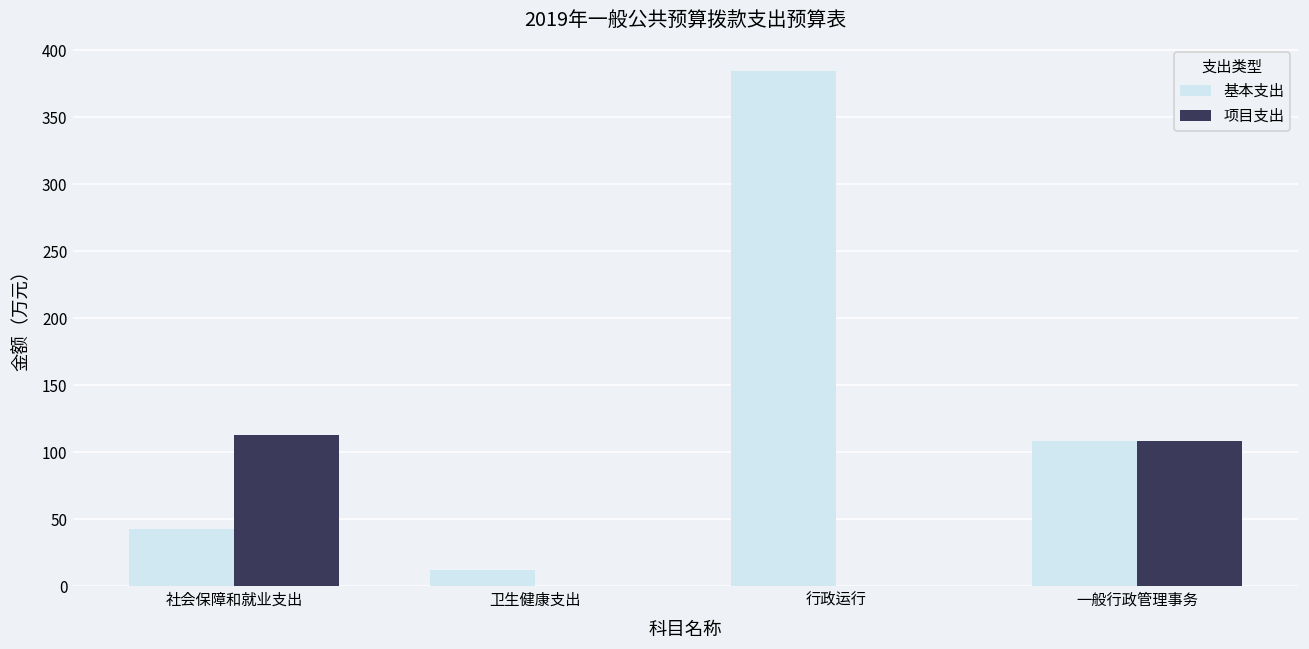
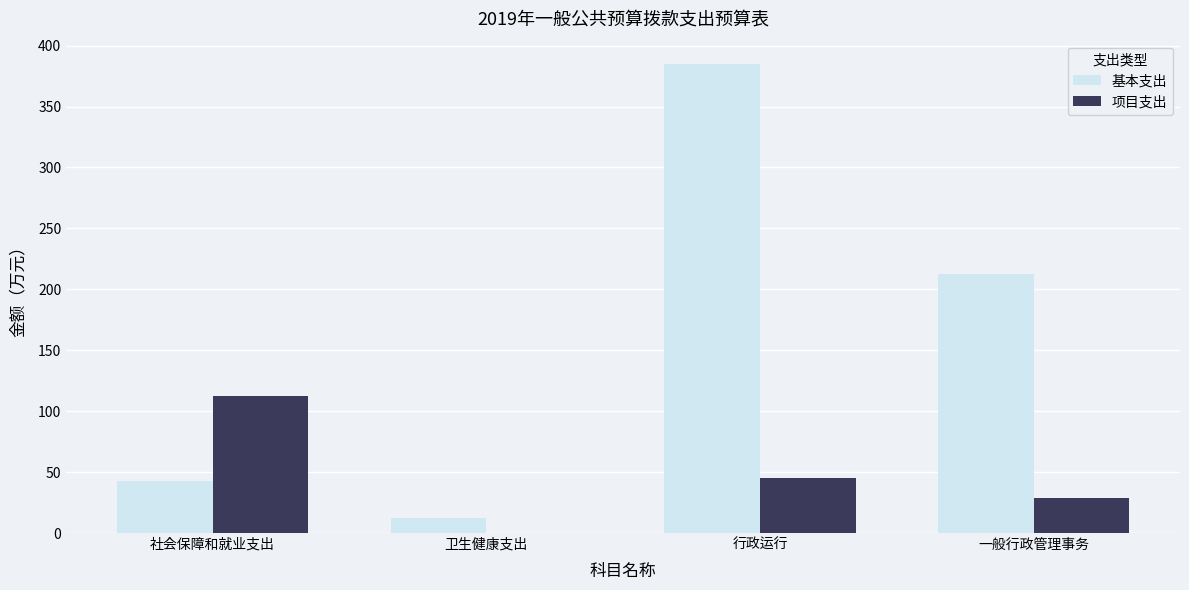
  {
    "基本支出": {
      "社会保障和就业支出": 42,
      "卫生健康支出": 12,
      "行政运行": 385,
-     "一般行政管理事务": 108
+     "一般行政管理事务": 213
    },
    "项目支出": {
      "社会保障和就业支出": 113,
      "卫生健康支出": 0,
-     "行政运行": 0,
-     "一般行政管理事务": 108
+     "行政运行": 45,
+     "一般行政管理事务": 29
    }
  }
